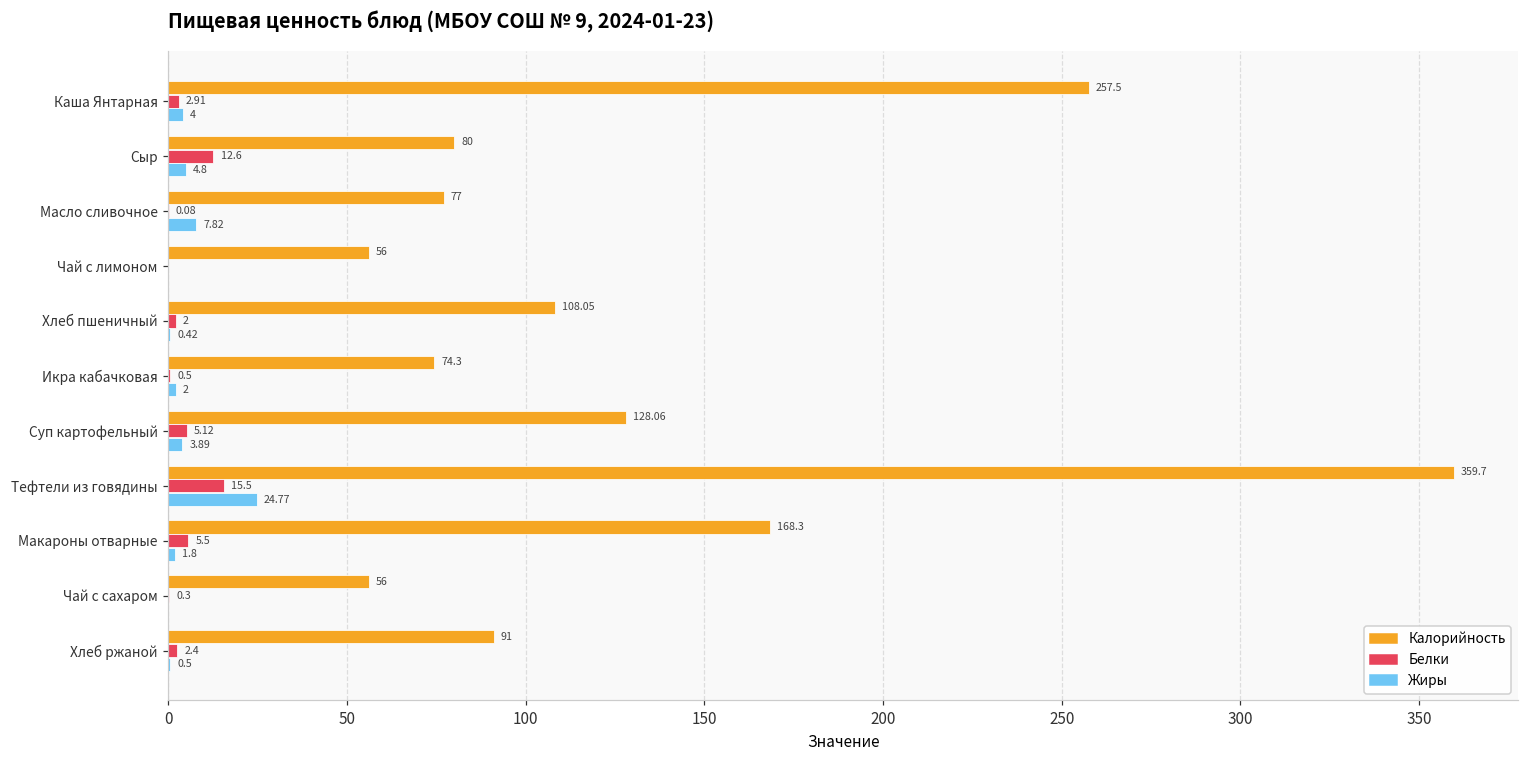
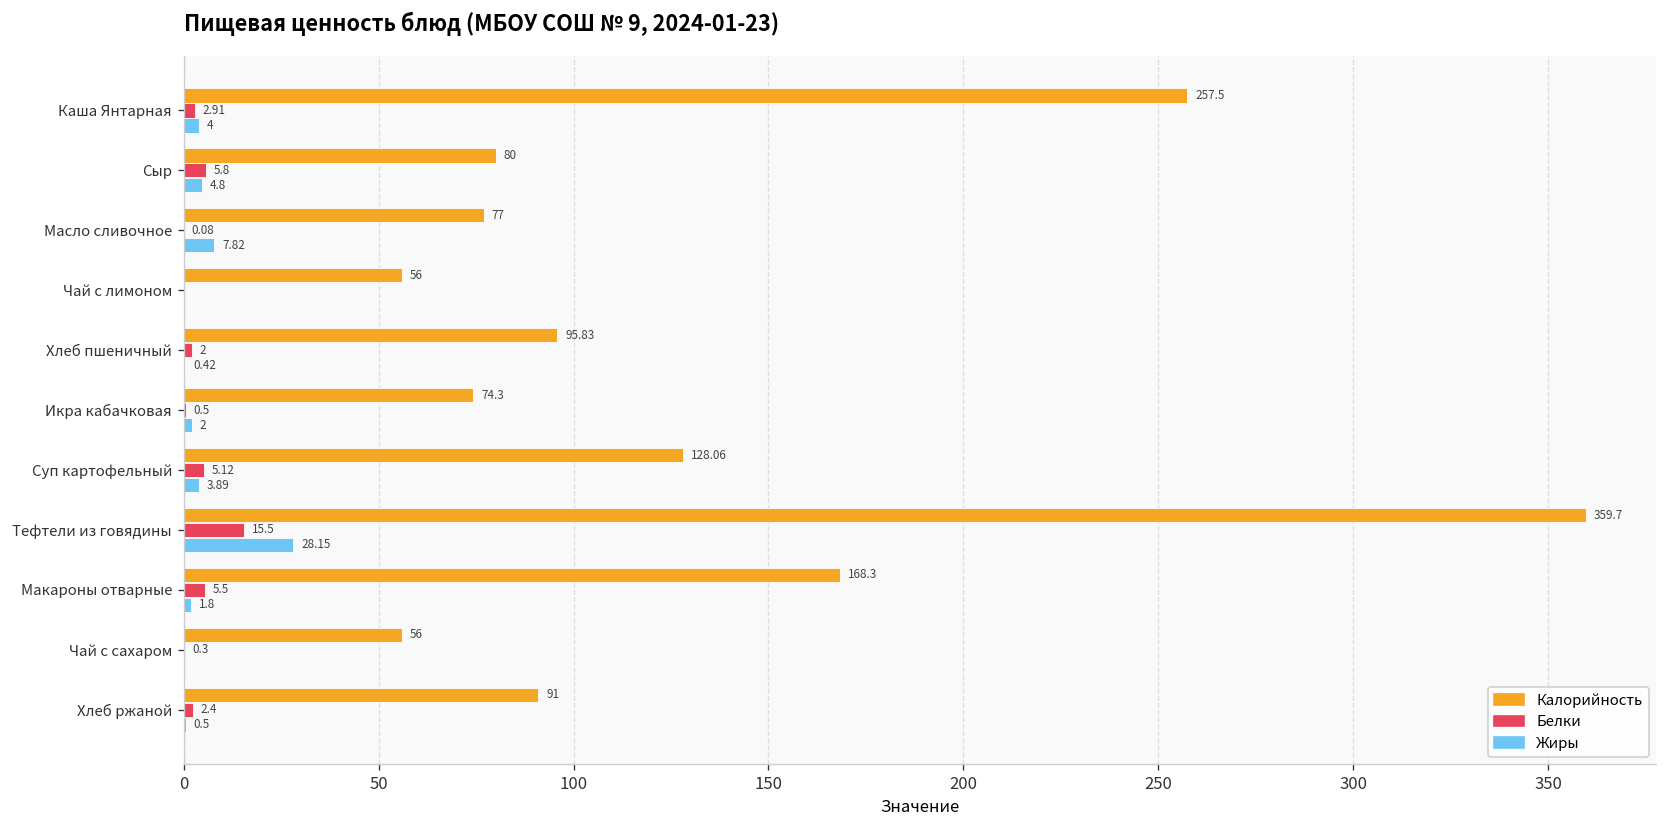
  {
    "Калорийность": {
      "Каша Янтарная": 257.5,
      "Сыр": 80,
      "Масло сливочное": 77,
      "Чай с лимоном": 56,
-     "Хлеб пшеничный": 108.05,
+     "Хлеб пшеничный": 95.83,
      "Икра кабачковая": 74.3,
      "Суп картофельный": 128.06,
      "Тефтели из говядины": 359.7,
      "Макароны отварные": 168.3,
      "Чай с сахаром": 56,
      "Хлеб ржаной": 91
    },
    "Белки": {
      "Каша Янтарная": 2.91,
-     "Сыр": 12.6,
+     "Сыр": 5.8,
      "Масло сливочное": 0.08,
      "Хлеб пшеничный": 2,
      "Икра кабачковая": 0.5,
      "Суп картофельный": 5.12,
      "Тефтели из говядины": 15.5,
      "Макароны отварные": 5.5,
      "Чай с сахаром": 0.3,
      "Хлеб ржаной": 2.4
    },
    "Жиры": {
      "Каша Янтарная": 4,
      "Сыр": 4.8,
      "Масло сливочное": 7.82,
      "Хлеб пшеничный": 0.42,
      "Икра кабачковая": 2,
      "Суп картофельный": 3.89,
-     "Тефтели из говядины": 24.77,
+     "Тефтели из говядины": 28.15,
      "Макароны отварные": 1.8,
      "Хлеб ржаной": 0.5
    }
  }
